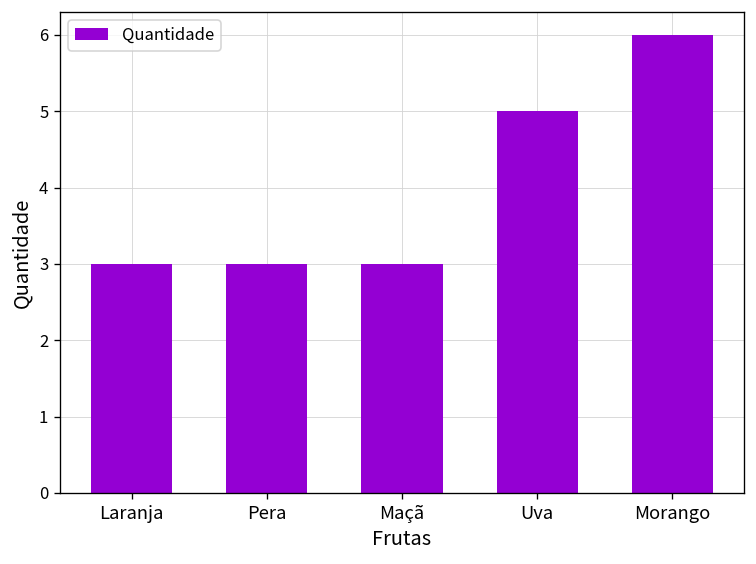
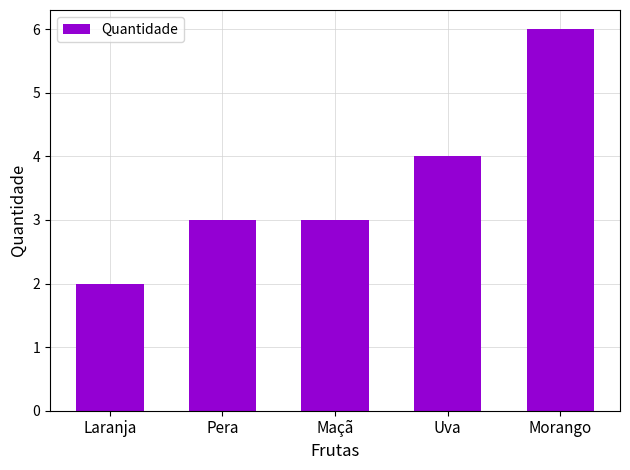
  {
-   "Laranja": 3,
+   "Laranja": 2,
    "Pera": 3,
    "Maçã": 3,
-   "Uva": 5,
+   "Uva": 4,
    "Morango": 6
  }
